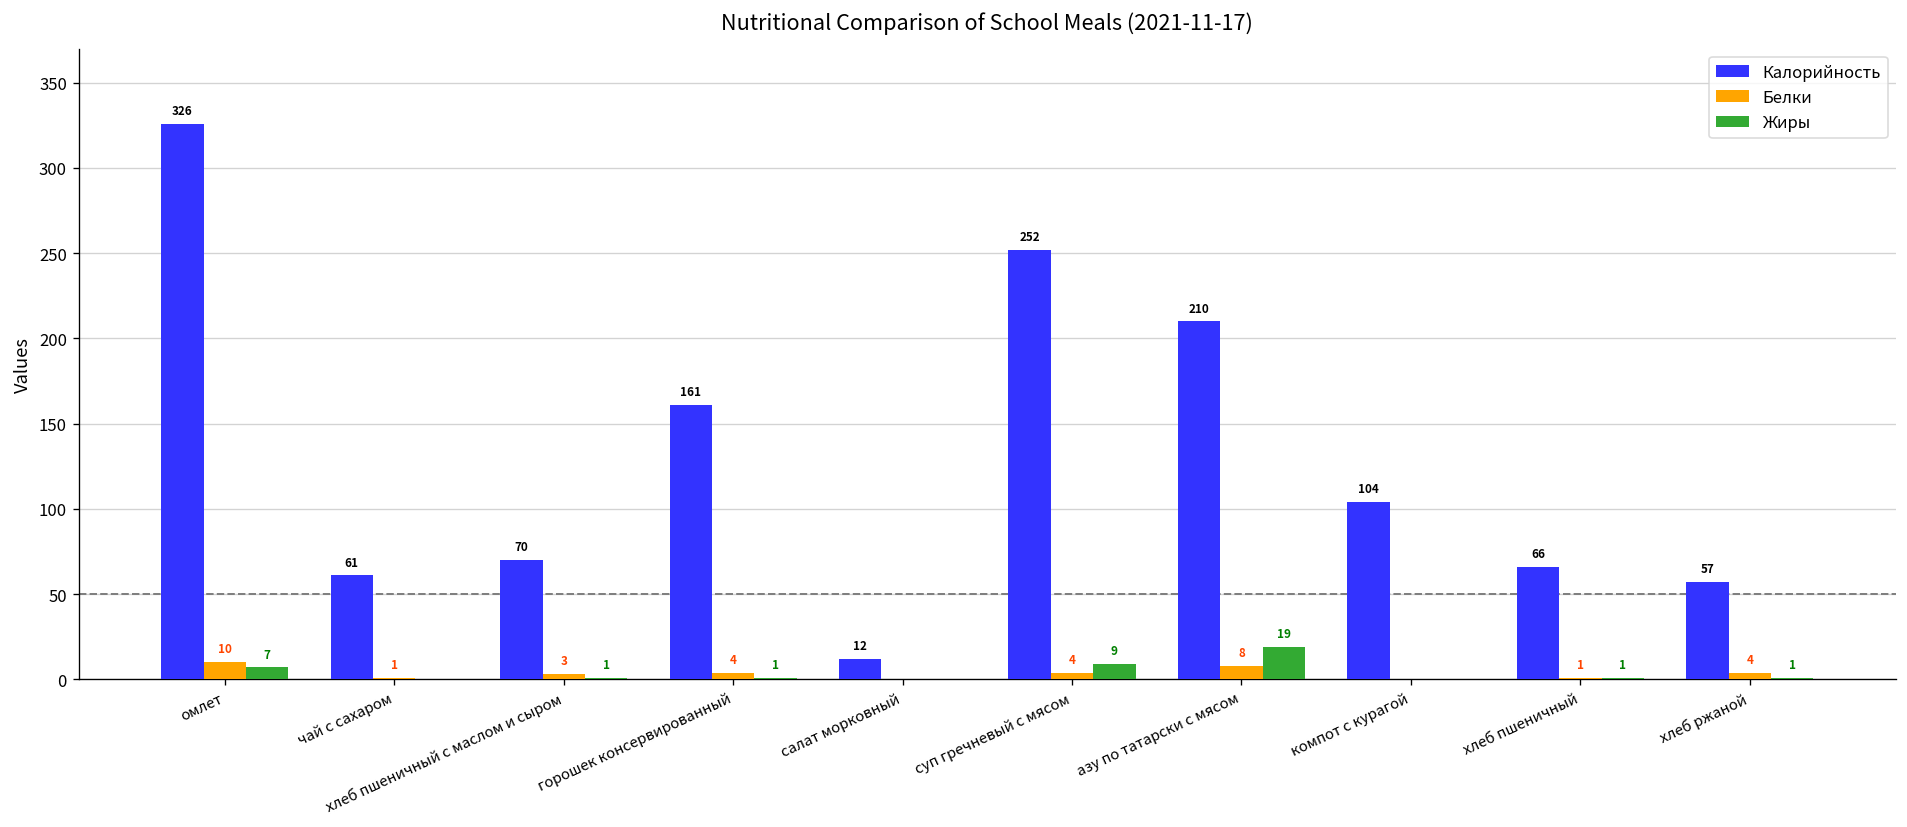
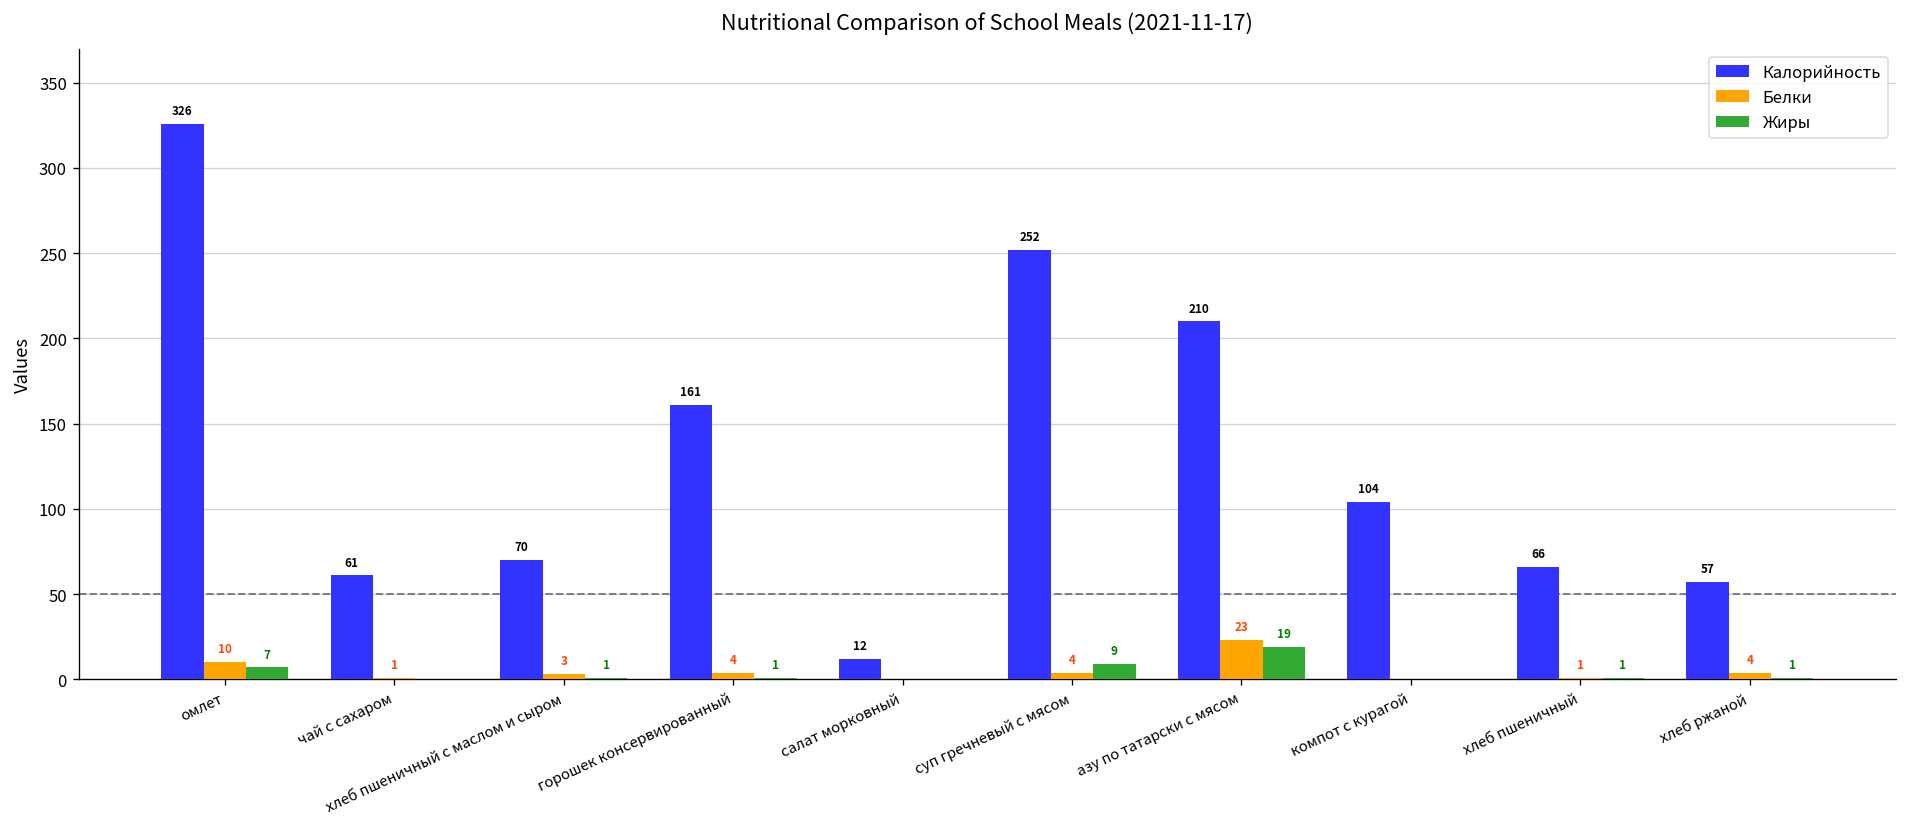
  {
    "Калорийность": {
      "омлет": 326,
      "чай с сахаром": 61,
      "хлеб пшеничный с маслом и сыром": 70,
      "горошек консервированный": 161,
      "салат морковный": 12,
      "суп гречневый с мясом": 252,
      "азу по татарски с мясом": 210,
      "компот с курагой": 104,
      "хлеб пшеничный": 66,
      "хлеб ржаной": 57
    },
    "Белки": {
      "омлет": 10,
      "чай с сахаром": 1,
      "хлеб пшеничный с маслом и сыром": 3,
      "горошек консервированный": 4,
      "суп гречневый с мясом": 4,
-     "азу по татарски с мясом": 8,
+     "азу по татарски с мясом": 23,
      "хлеб пшеничный": 1,
      "хлеб ржаной": 4
    },
    "Жиры": {
      "омлет": 7,
      "хлеб пшеничный с маслом и сыром": 1,
      "горошек консервированный": 1,
      "суп гречневый с мясом": 9,
      "азу по татарски с мясом": 19,
      "хлеб пшеничный": 1,
      "хлеб ржаной": 1
    }
  }
